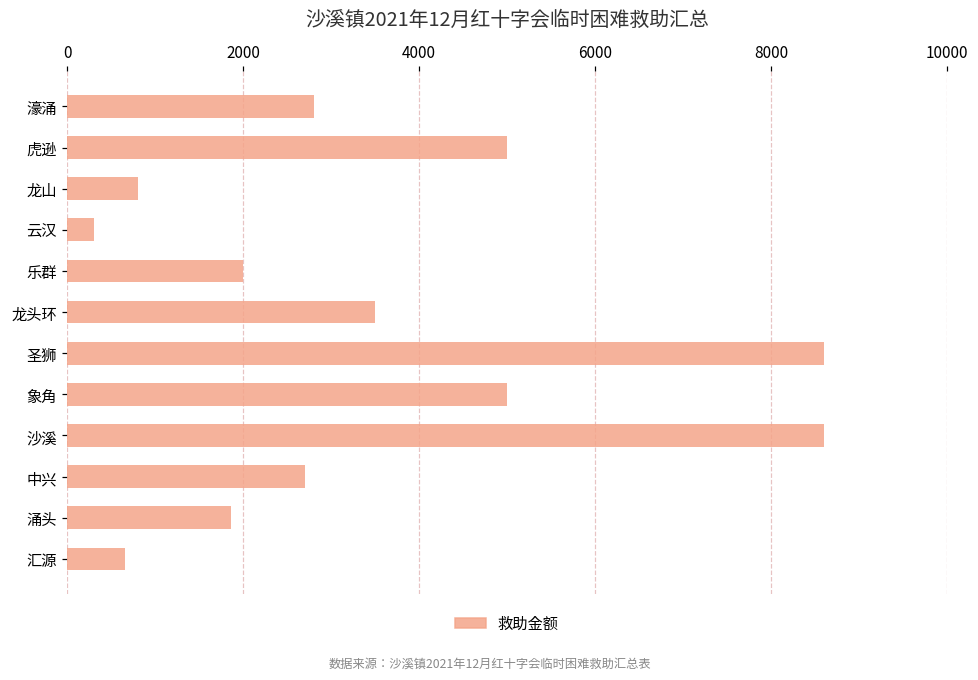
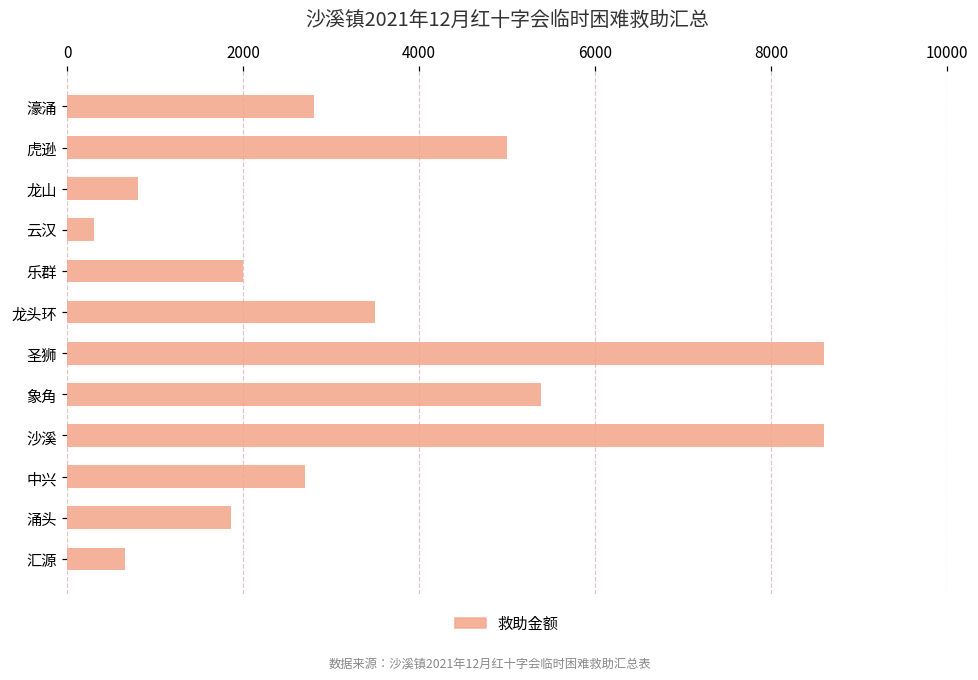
  {
    "濠涌": 2800,
    "虎逊": 5000,
    "龙山": 800,
    "云汉": 300,
    "乐群": 2000,
    "龙头环": 3500,
    "圣狮": 8600,
-   "象角": 5000,
+   "象角": 5400,
    "沙溪": 8600,
    "中兴": 2700,
    "涌头": 1900,
    "汇源": 700
  }
